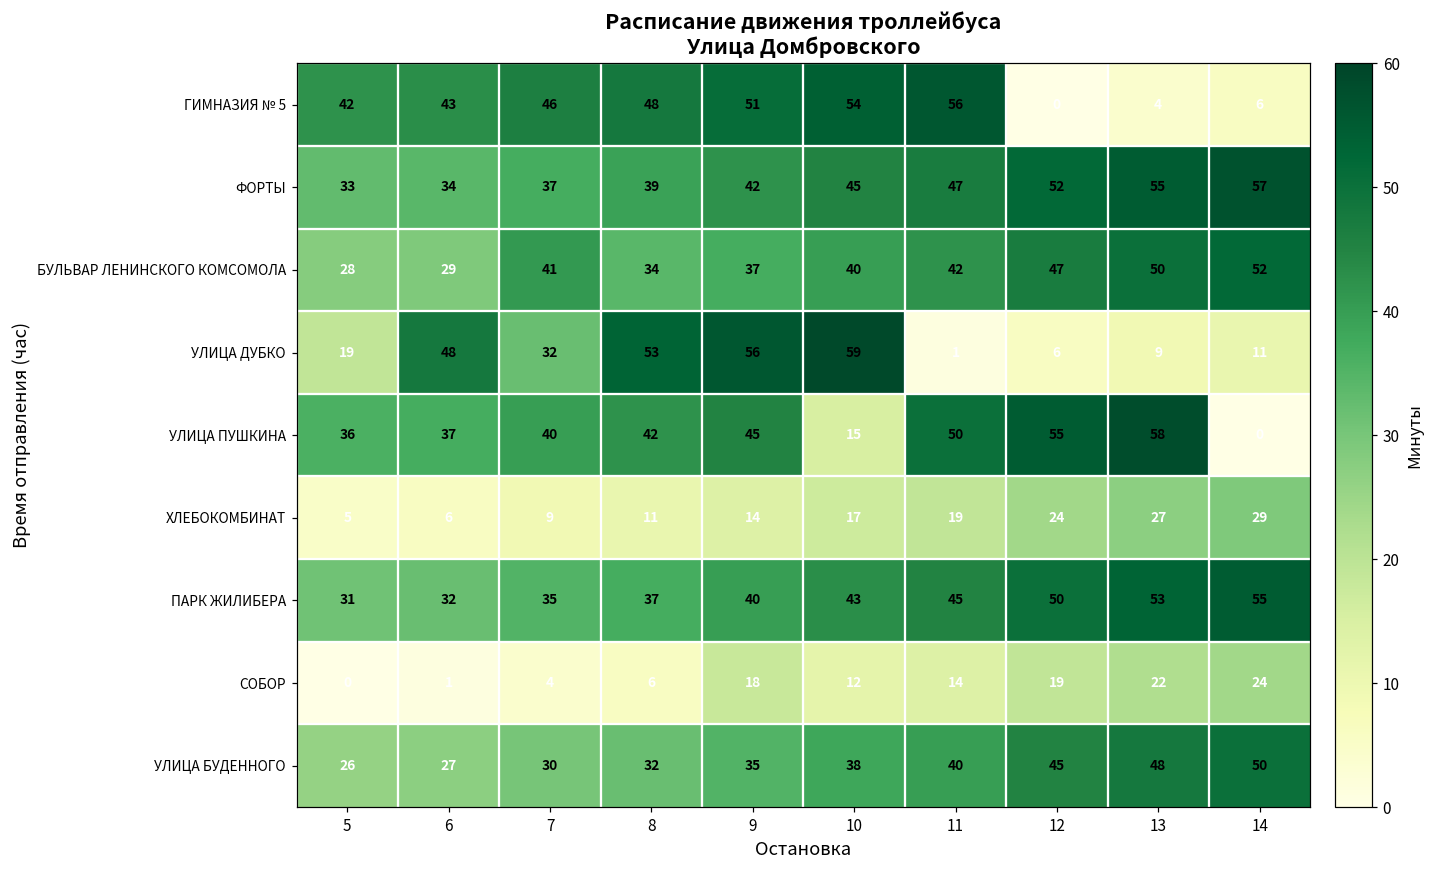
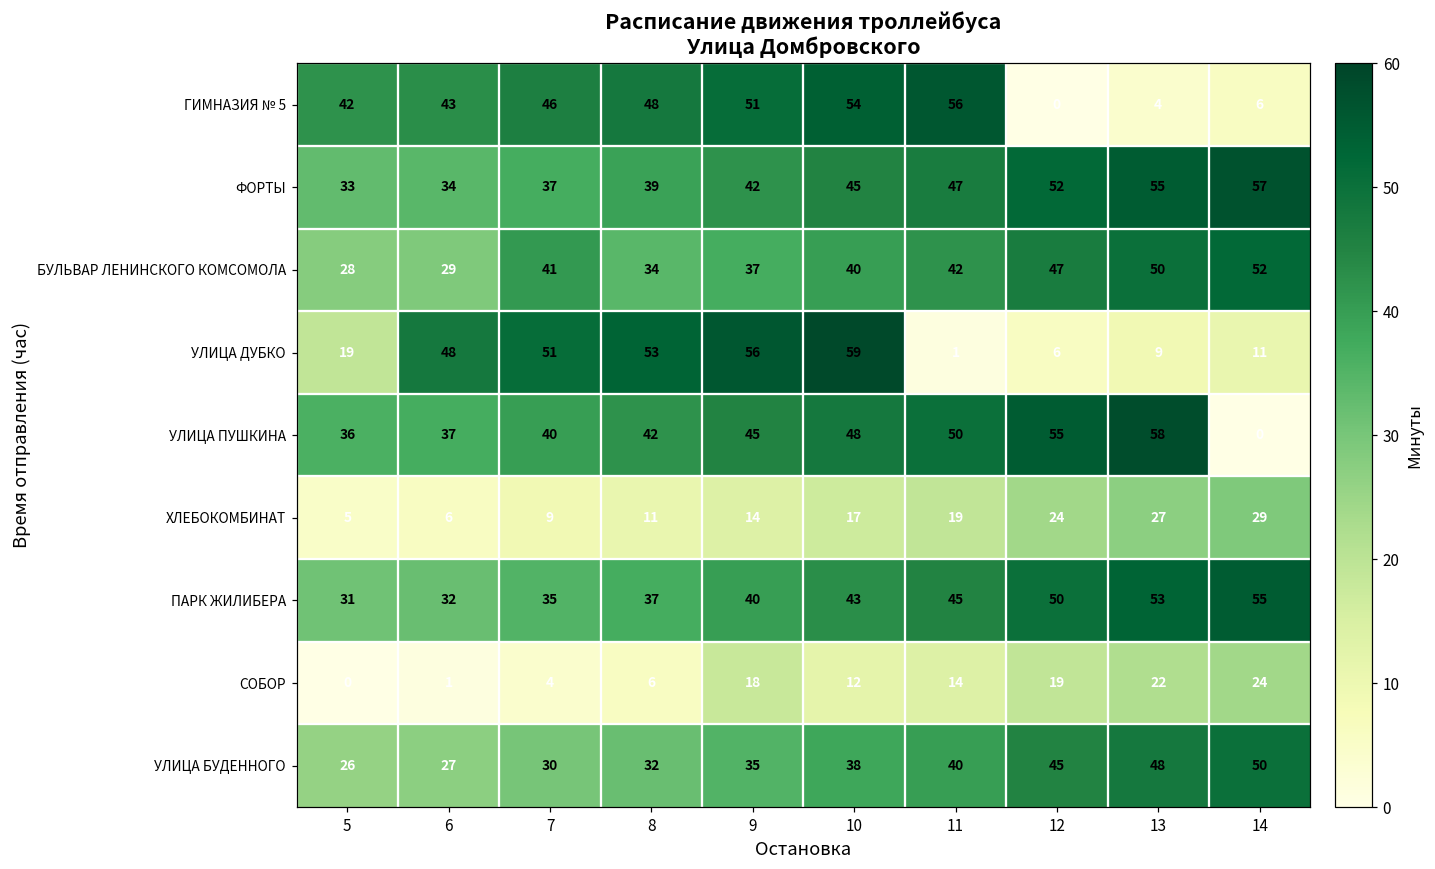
  {
    "ГИМНАЗИЯ № 5": {
      "5": 42,
      "6": 43,
      "7": 46,
      "8": 48,
      "9": 51,
      "10": 54,
      "11": 56,
      "13": 4,
      "14": 6
    },
    "ФОРТЫ": {
      "5": 33,
      "6": 34,
      "7": 37,
      "8": 39,
      "9": 42,
      "10": 45,
      "11": 47,
      "12": 52,
      "13": 55,
      "14": 57
    },
    "БУЛЬВАР ЛЕНИНСКОГО КОМСОМОЛА": {
      "5": 28,
      "6": 29,
      "7": 41,
      "8": 34,
      "9": 37,
      "10": 40,
      "11": 42,
      "12": 47,
      "13": 50,
      "14": 52
    },
    "УЛИЦА ДУБКО": {
      "5": 19,
      "6": 48,
-     "7": 32,
+     "7": 51,
      "8": 53,
      "9": 56,
      "10": 59,
      "12": 6,
      "13": 9,
      "14": 11
    },
    "УЛИЦА ПУШКИНА": {
      "5": 36,
      "6": 37,
      "7": 40,
      "8": 42,
      "9": 45,
-     "10": 15,
+     "10": 48,
      "11": 50,
      "12": 55,
      "13": 58
    },
    "ХЛЕБОКОМБИНАТ": {
      "5": 5,
      "6": 6,
      "7": 9,
      "8": 11,
      "9": 14,
      "10": 17,
      "11": 19,
      "12": 24,
      "13": 27,
      "14": 29
    },
    "ПАРК ЖИЛИБЕРА": {
      "5": 31,
      "6": 32,
      "7": 35,
      "8": 37,
      "9": 40,
      "10": 43,
      "11": 45,
      "12": 50,
      "13": 53,
      "14": 55
    },
    "СОБОР": {
      "7": 4,
      "8": 6,
      "9": 18,
      "10": 12,
      "11": 14,
      "12": 19,
      "13": 22,
      "14": 24
    },
    "УЛИЦА БУДЕННОГО": {
      "5": 26,
      "6": 27,
      "7": 30,
      "8": 32,
      "9": 35,
      "10": 38,
      "11": 40,
      "12": 45,
      "13": 48,
      "14": 50
    }
  }
